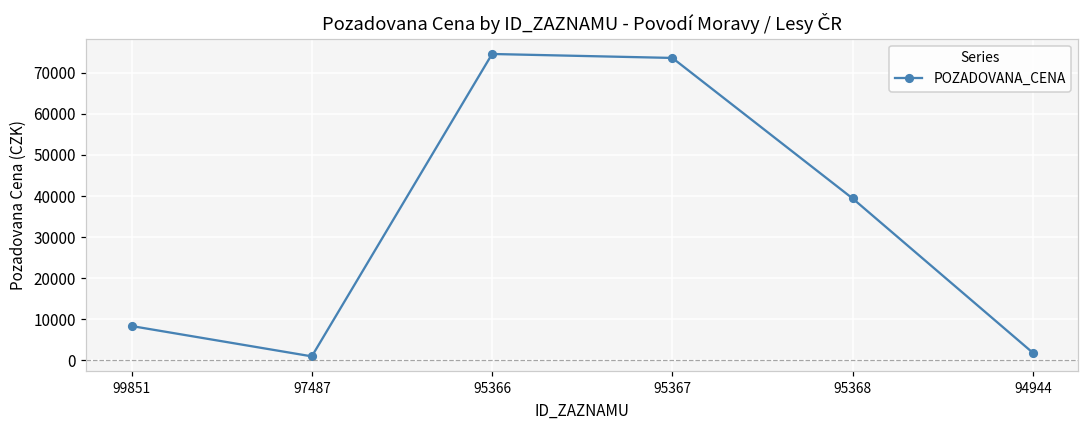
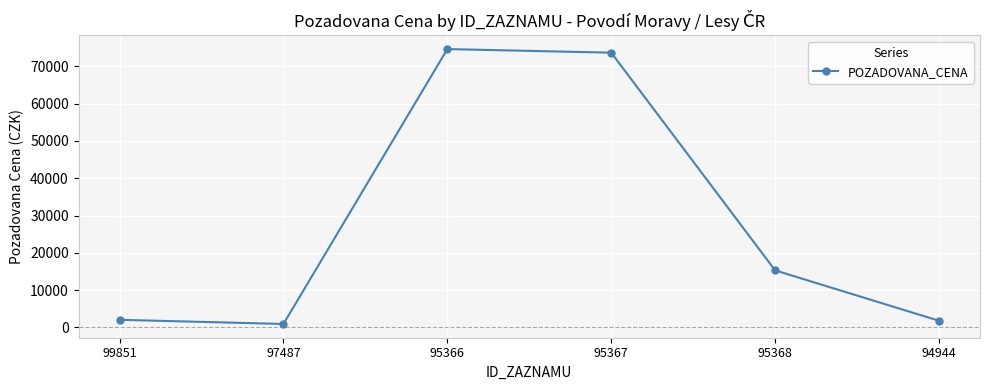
  {
-   "99851": 8000,
+   "99851": 2000,
    "97487": 1000,
    "95366": 75000,
    "95367": 74000,
-   "95368": 39000,
+   "95368": 15000,
    "94944": 2000
  }
